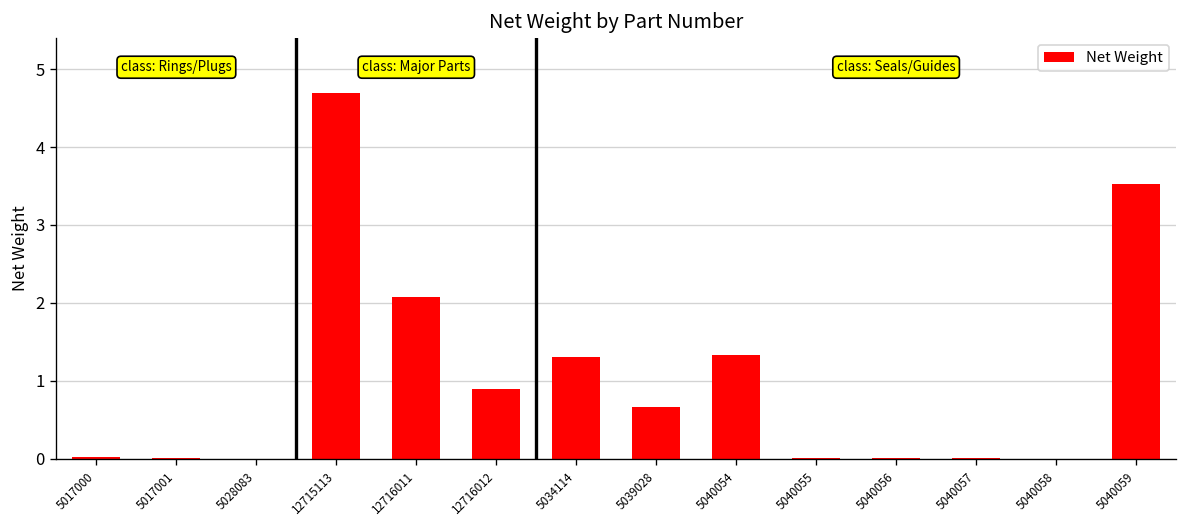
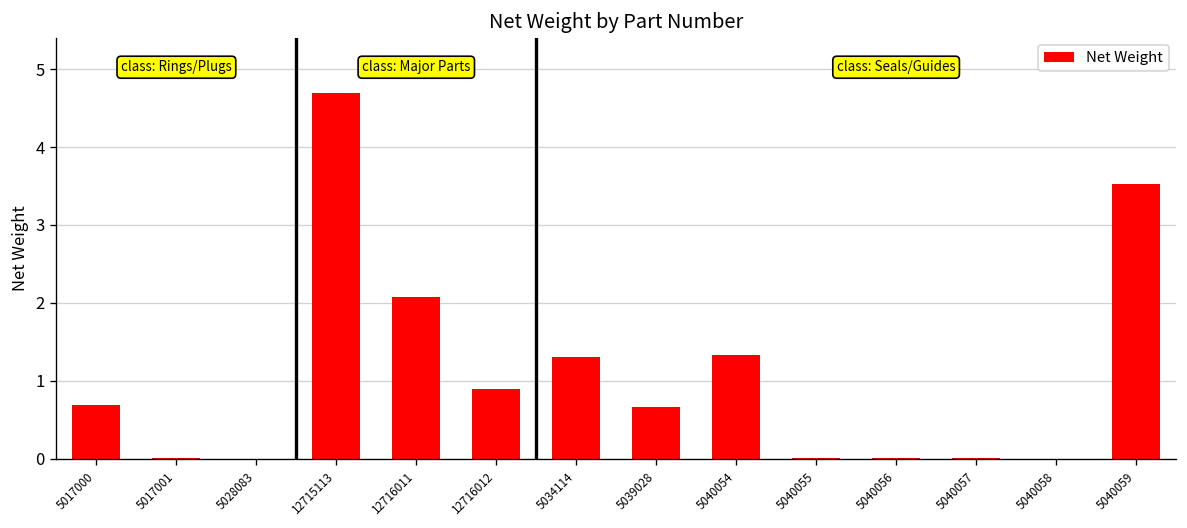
  {
-   "5017000": 0.0,
+   "5017000": 0.7,
    "12715113": 4.7,
    "12716011": 2.1,
    "12716012": 0.9,
    "5034114": 1.3,
    "5039028": 0.7,
    "5040054": 1.3,
    "5040059": 3.5
  }
